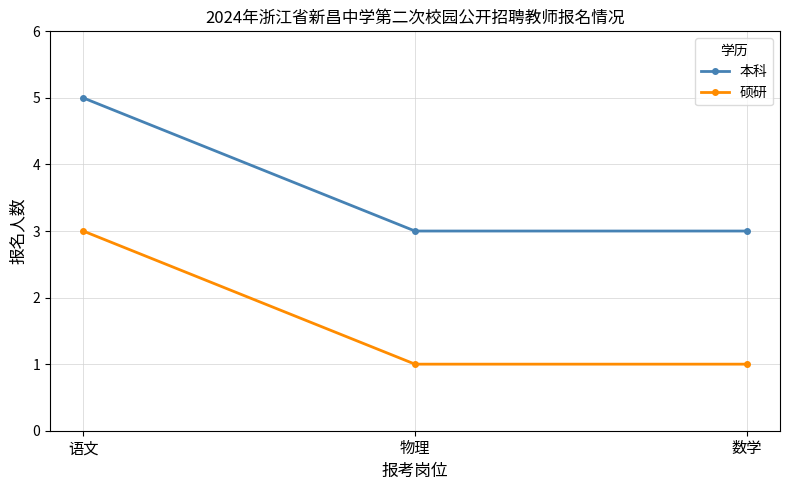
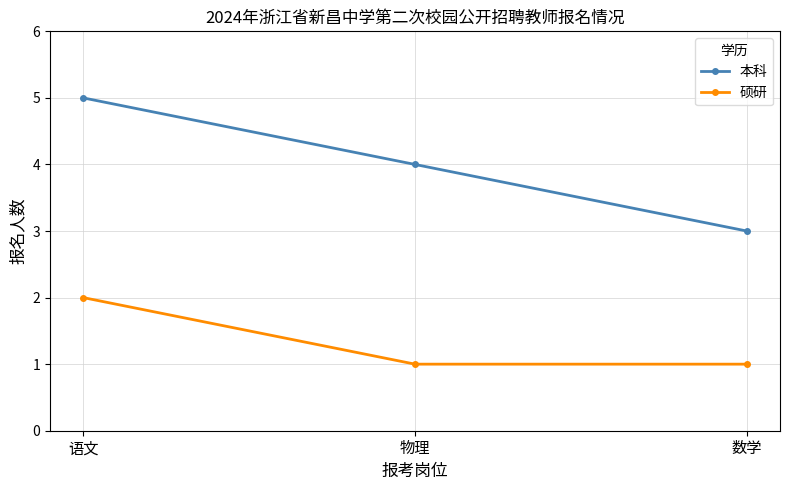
  {
    "本科": {
      "语文": 5,
-     "物理": 3,
+     "物理": 4,
      "数学": 3
    },
    "硕研": {
-     "语文": 3,
+     "语文": 2,
      "物理": 1,
      "数学": 1
    }
  }
